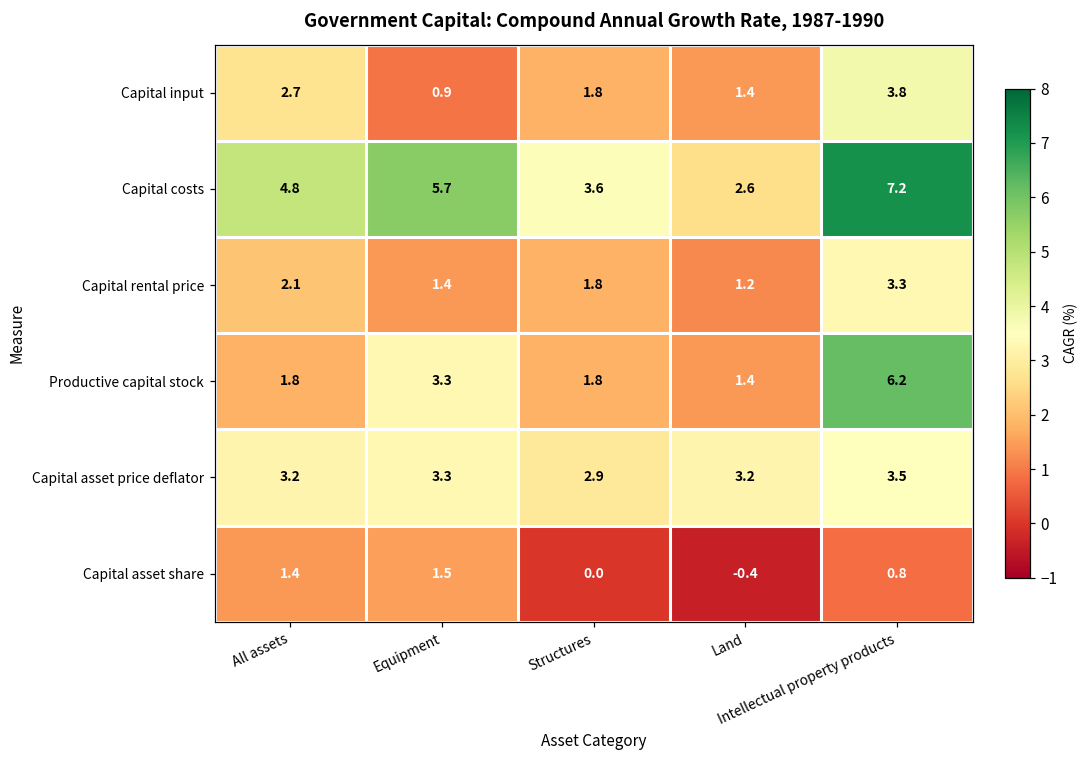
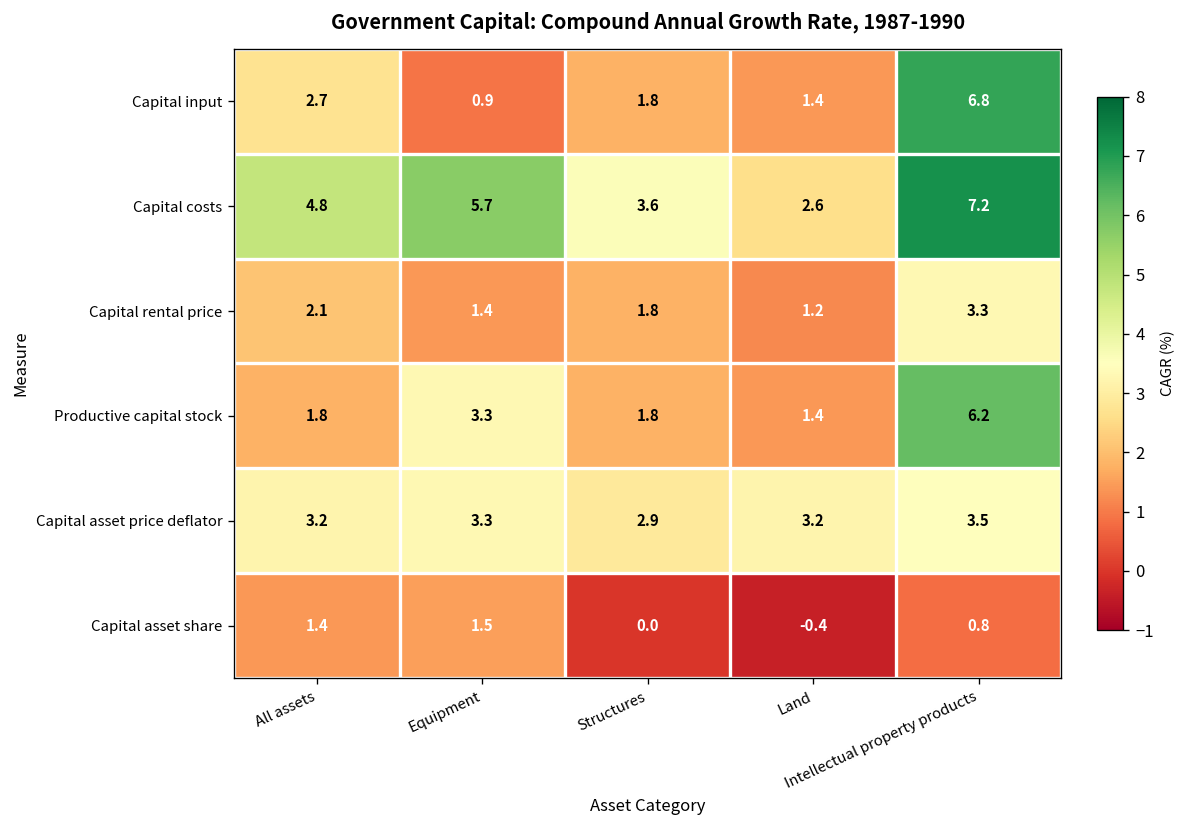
  {
    "Capital input": {
      "All assets": 2.7,
      "Equipment": 0.9,
      "Structures": 1.8,
      "Land": 1.4,
-     "Intellectual property products": 3.8
+     "Intellectual property products": 6.8
    },
    "Capital costs": {
      "All assets": 4.8,
      "Equipment": 5.7,
      "Structures": 3.6,
      "Land": 2.6,
      "Intellectual property products": 7.2
    },
    "Capital rental price": {
      "All assets": 2.1,
      "Equipment": 1.4,
      "Structures": 1.8,
      "Land": 1.2,
      "Intellectual property products": 3.3
    },
    "Productive capital stock": {
      "All assets": 1.8,
      "Equipment": 3.3,
      "Structures": 1.8,
      "Land": 1.4,
      "Intellectual property products": 6.2
    },
    "Capital asset price deflator": {
      "All assets": 3.2,
      "Equipment": 3.3,
      "Structures": 2.9,
      "Land": 3.2,
      "Intellectual property products": 3.5
    },
    "Capital asset share": {
      "All assets": 1.4,
      "Equipment": 1.5,
      "Structures": 0.0,
      "Land": -0.4,
      "Intellectual property products": 0.8
    }
  }
